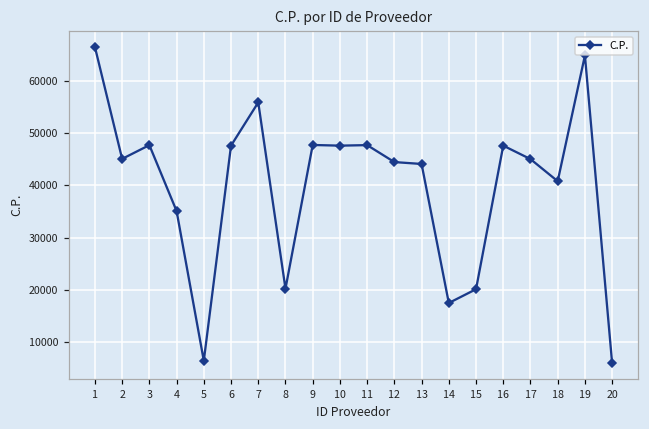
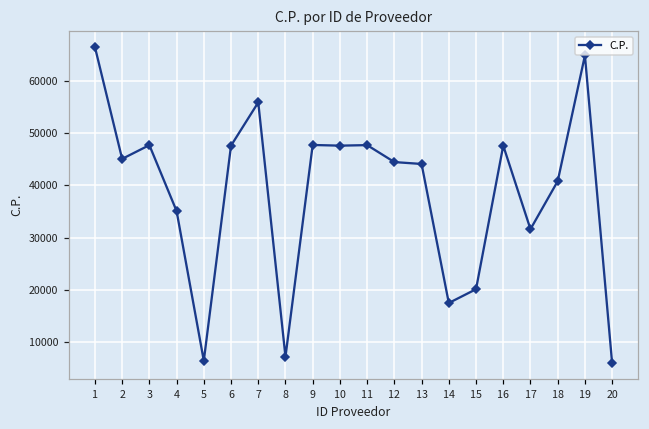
  {
    "1": 66000,
    "2": 45000,
    "3": 48000,
    "4": 35000,
    "5": 7000,
    "6": 48000,
    "7": 56000,
-   "8": 20000,
+   "8": 7000,
    "9": 48000,
    "10": 48000,
    "11": 48000,
    "12": 44000,
    "13": 44000,
    "14": 18000,
    "15": 20000,
    "16": 48000,
-   "17": 45000,
+   "17": 32000,
    "18": 41000,
    "20": 6000
  }
